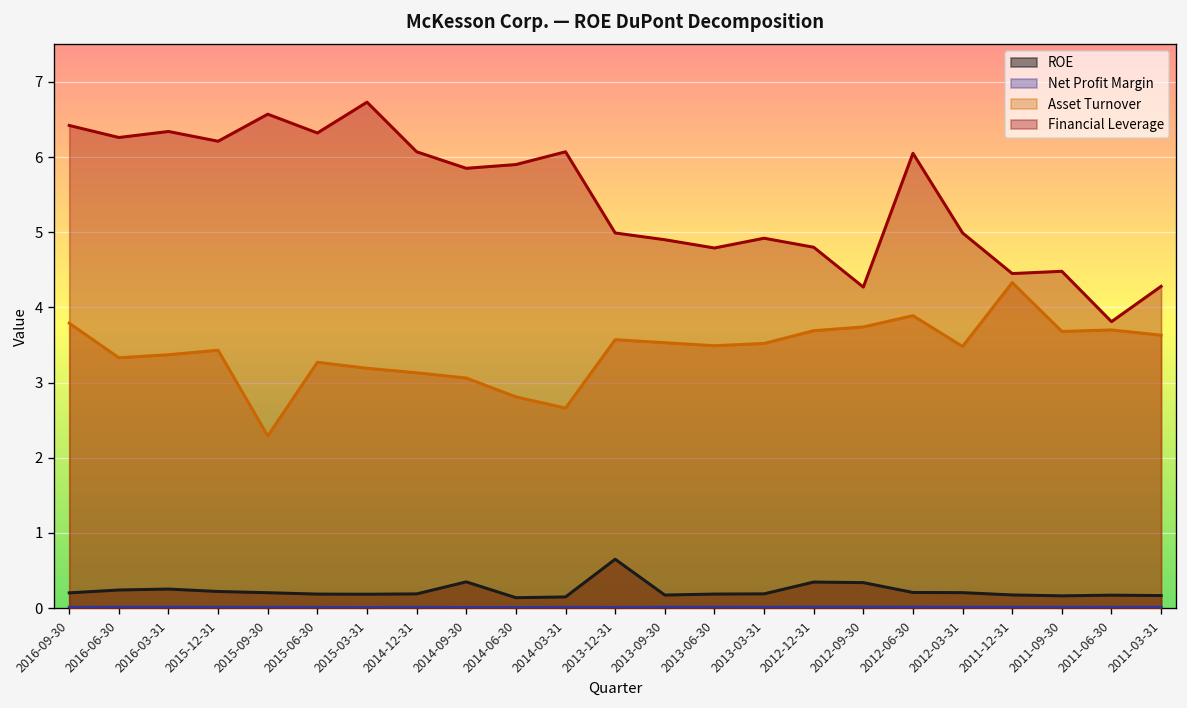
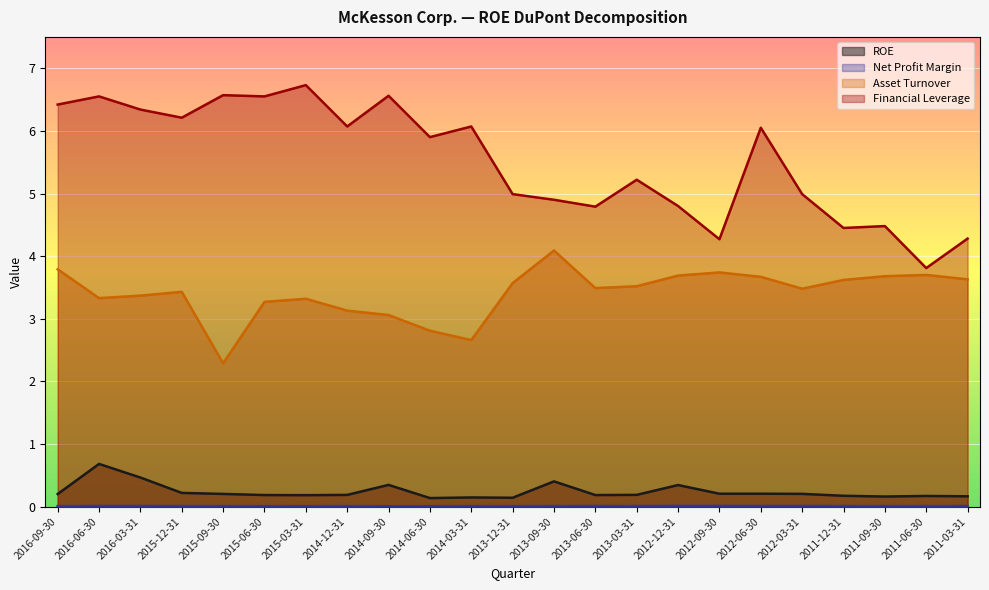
  {
    "ROE": {
      "2016-09-30": 0.2,
-     "2016-06-30": 0.2,
-     "2016-03-31": 0.3,
+     "2016-06-30": 0.7,
+     "2016-03-31": 0.5,
      "2015-12-31": 0.2,
      "2015-09-30": 0.2,
      "2015-06-30": 0.2,
      "2015-03-31": 0.2,
      "2014-12-31": 0.2,
      "2014-09-30": 0.3,
      "2014-06-30": 0.1,
      "2014-03-31": 0.1,
-     "2013-12-31": 0.6,
-     "2013-09-30": 0.2,
+     "2013-12-31": 0.1,
+     "2013-09-30": 0.4,
      "2013-06-30": 0.2,
      "2013-03-31": 0.2,
      "2012-12-31": 0.3,
-     "2012-09-30": 0.3,
+     "2012-09-30": 0.2,
      "2012-06-30": 0.2,
      "2012-03-31": 0.2,
      "2011-12-31": 0.2,
      "2011-09-30": 0.2,
      "2011-06-30": 0.2,
      "2011-03-31": 0.2
    },
    "Net Profit Margin": {
      "2016-09-30": 0.0,
      "2016-06-30": 0.0,
      "2016-03-31": 0.0,
      "2015-12-31": 0.0,
      "2015-09-30": 0.0,
      "2015-06-30": 0.0,
      "2015-03-31": 0.0,
      "2014-12-31": 0.0,
      "2014-09-30": 0.0,
      "2014-06-30": 0.0,
      "2014-03-31": 0.0,
      "2013-12-31": 0.0,
      "2013-09-30": 0.0,
      "2013-06-30": 0.0,
      "2013-03-31": 0.0,
      "2012-12-31": 0.0,
      "2012-09-30": 0.0,
      "2012-06-30": 0.0,
      "2012-03-31": 0.0,
      "2011-12-31": 0.0,
      "2011-09-30": 0.0,
      "2011-06-30": 0.0,
      "2011-03-31": 0.0
    },
    "Asset Turnover": {
      "2016-09-30": 3.8,
      "2016-06-30": 3.3,
      "2016-03-31": 3.4,
      "2015-12-31": 3.4,
      "2015-09-30": 2.3,
      "2015-06-30": 3.3,
-     "2015-03-31": 3.2,
+     "2015-03-31": 3.3,
      "2014-12-31": 3.1,
      "2014-09-30": 3.1,
      "2014-06-30": 2.8,
      "2014-03-31": 2.7,
      "2013-12-31": 3.6,
-     "2013-09-30": 3.5,
+     "2013-09-30": 4.1,
      "2013-06-30": 3.5,
      "2013-03-31": 3.5,
      "2012-12-31": 3.7,
      "2012-09-30": 3.7,
-     "2012-06-30": 3.9,
+     "2012-06-30": 3.7,
      "2012-03-31": 3.5,
-     "2011-12-31": 4.3,
+     "2011-12-31": 3.6,
      "2011-09-30": 3.7,
      "2011-06-30": 3.7,
      "2011-03-31": 3.6
    },
    "Financial Leverage": {
      "2016-09-30": 6.4,
-     "2016-06-30": 6.3,
+     "2016-06-30": 6.6,
      "2016-03-31": 6.3,
      "2015-12-31": 6.2,
      "2015-09-30": 6.6,
-     "2015-06-30": 6.3,
+     "2015-06-30": 6.6,
      "2015-03-31": 6.7,
      "2014-12-31": 6.1,
-     "2014-09-30": 5.9,
+     "2014-09-30": 6.6,
      "2014-06-30": 5.9,
      "2014-03-31": 6.1,
      "2013-12-31": 5.0,
      "2013-09-30": 4.9,
      "2013-06-30": 4.8,
-     "2013-03-31": 4.9,
+     "2013-03-31": 5.2,
      "2012-12-31": 4.8,
      "2012-09-30": 4.3,
      "2012-06-30": 6.1,
      "2012-03-31": 5.0,
      "2011-12-31": 4.5,
      "2011-09-30": 4.5,
      "2011-06-30": 3.8,
      "2011-03-31": 4.3
    }
  }
